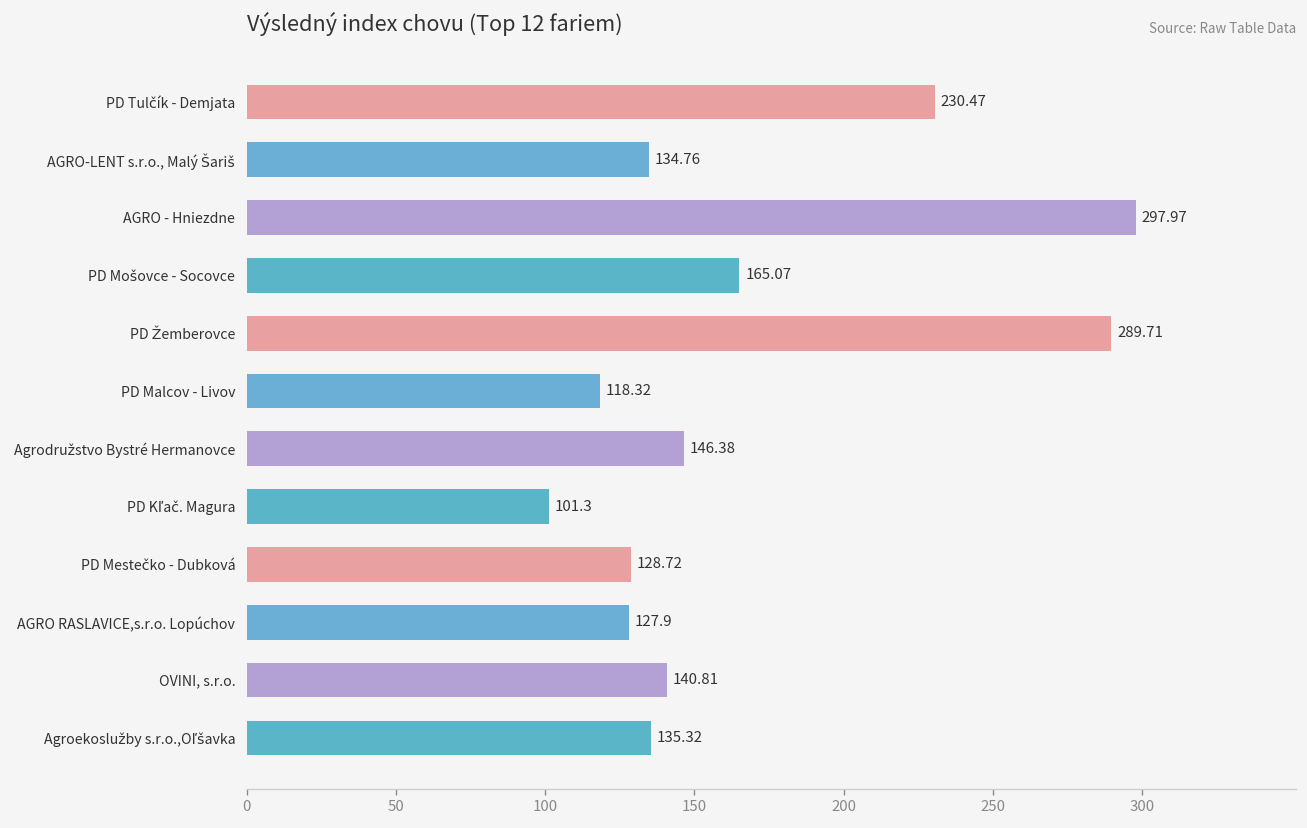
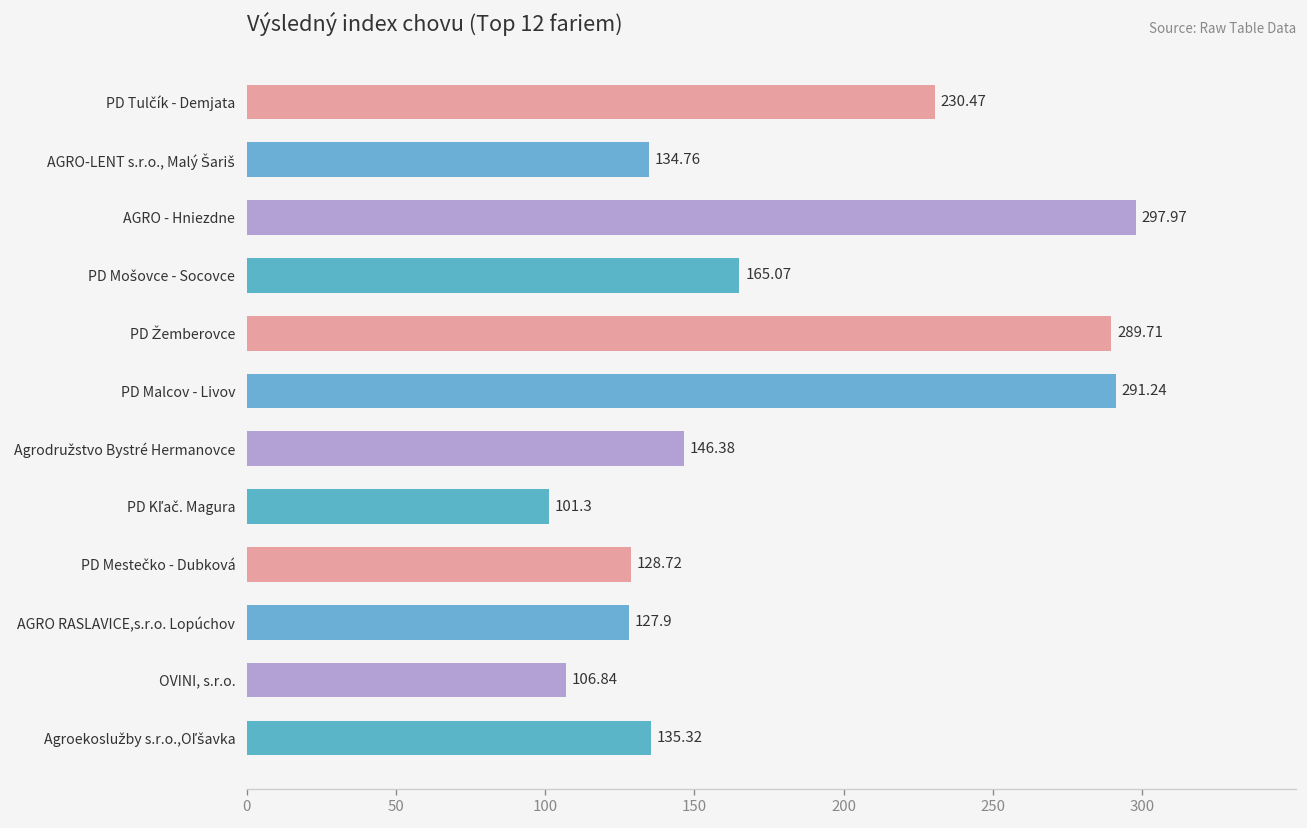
  {
    "PD Tulčík - Demjata": 230.47,
    "AGRO-LENT s.r.o., Malý Šariš": 134.76,
    "AGRO - Hniezdne": 297.97,
    "PD Mošovce - Socovce": 165.07,
    "PD Žemberovce": 289.71,
-   "PD Malcov - Livov": 118.32,
+   "PD Malcov - Livov": 291.24,
    "Agrodružstvo Bystré Hermanovce": 146.38,
    "PD Kľač. Magura": 101.3,
    "PD Mestečko - Dubková": 128.72,
    "AGRO RASLAVICE,s.r.o. Lopúchov": 127.9,
-   "OVINI, s.r.o.": 140.81,
+   "OVINI, s.r.o.": 106.84,
    "Agroekoslužby s.r.o.,Oľšavka": 135.32
  }
